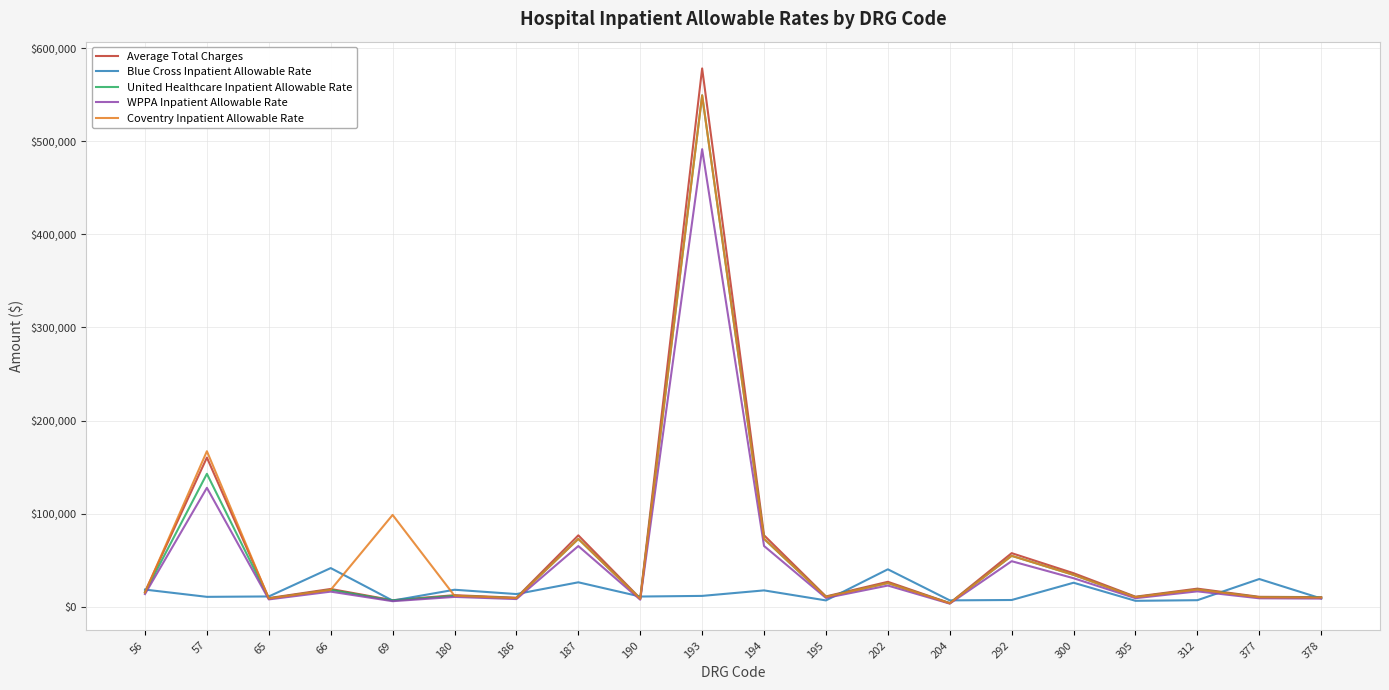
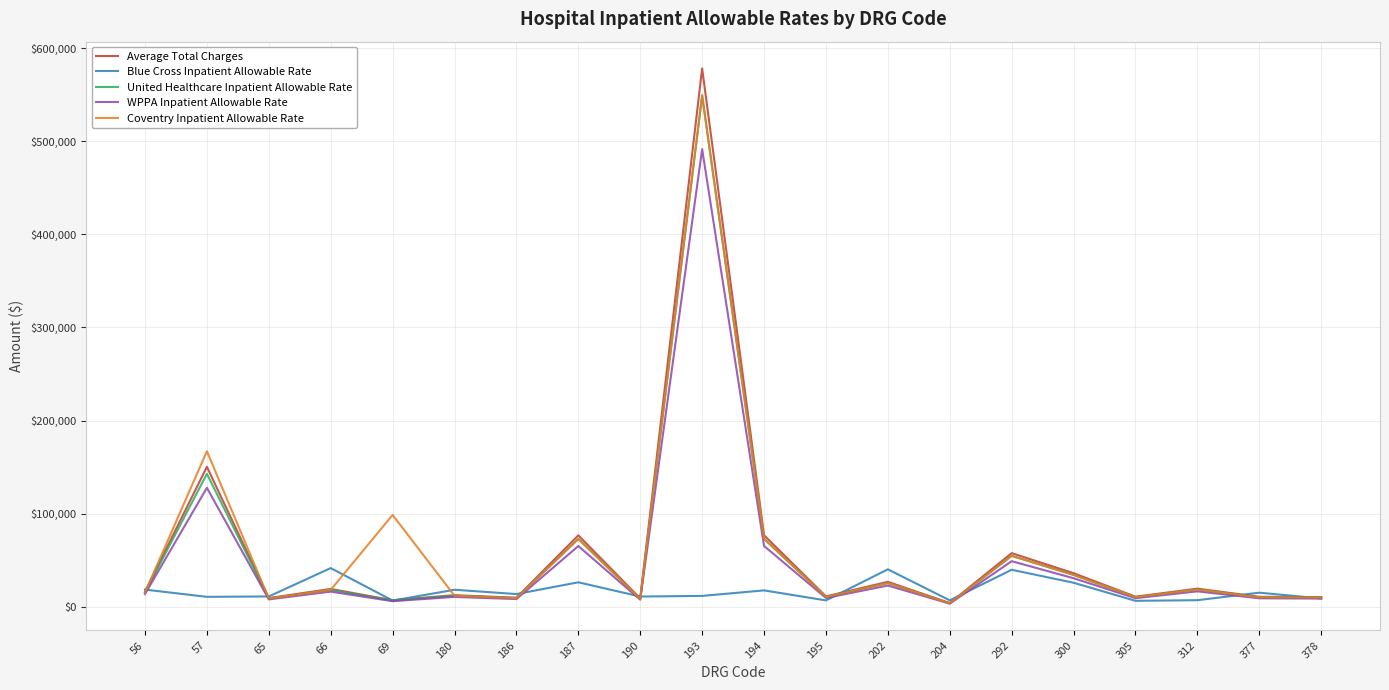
  {
    "Average Total Charges": {
-     "57": "$160,000",
+     "57": "$150,000",
      "187": "$80,000",
      "193": "$580,000",
      "194": "$80,000",
      "292": "$60,000"
    },
    "Blue Cross Inpatient Allowable Rate": {
      "57": "$10,000",
      "66": "$40,000",
      "180": "$20,000",
      "186": "$10,000",
      "187": "$30,000",
      "193": "$10,000",
      "194": "$20,000",
      "202": "$40,000",
      "204": "$10,000",
-     "292": "$10,000",
+     "292": "$40,000",
      "300": "$30,000",
      "305": "$10,000",
      "312": "$10,000",
-     "377": "$30,000"
+     "377": "$20,000"
    },
    "United Healthcare Inpatient Allowable Rate": {
      "57": "$140,000"
    },
    "WPPA Inpatient Allowable Rate": {
      "57": "$130,000",
      "187": "$70,000",
      "193": "$490,000",
      "194": "$70,000",
      "292": "$50,000",
      "300": "$30,000"
    },
    "Coventry Inpatient Allowable Rate": {
      "57": "$170,000",
      "69": "$100,000"
    }
  }
